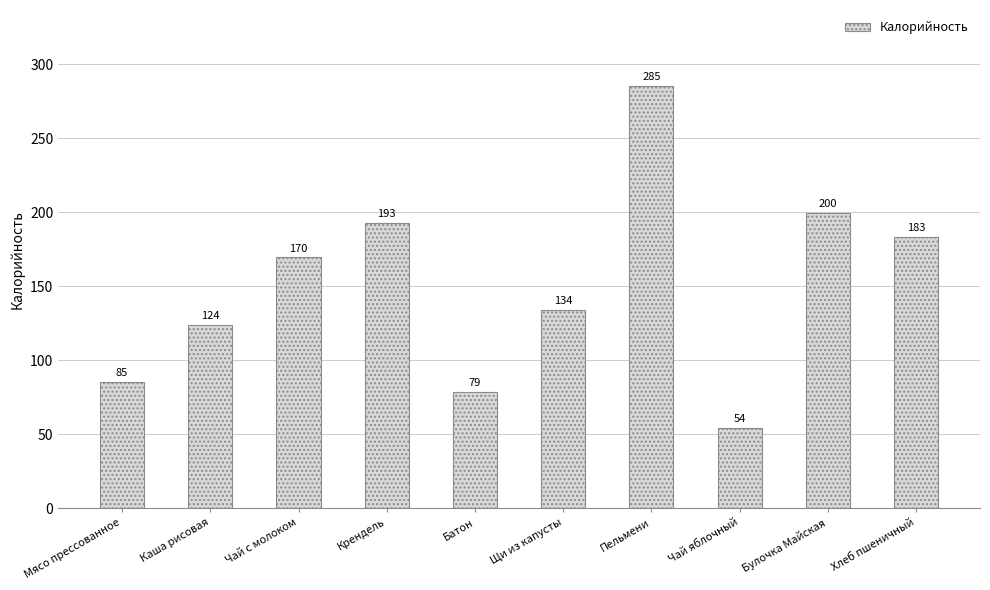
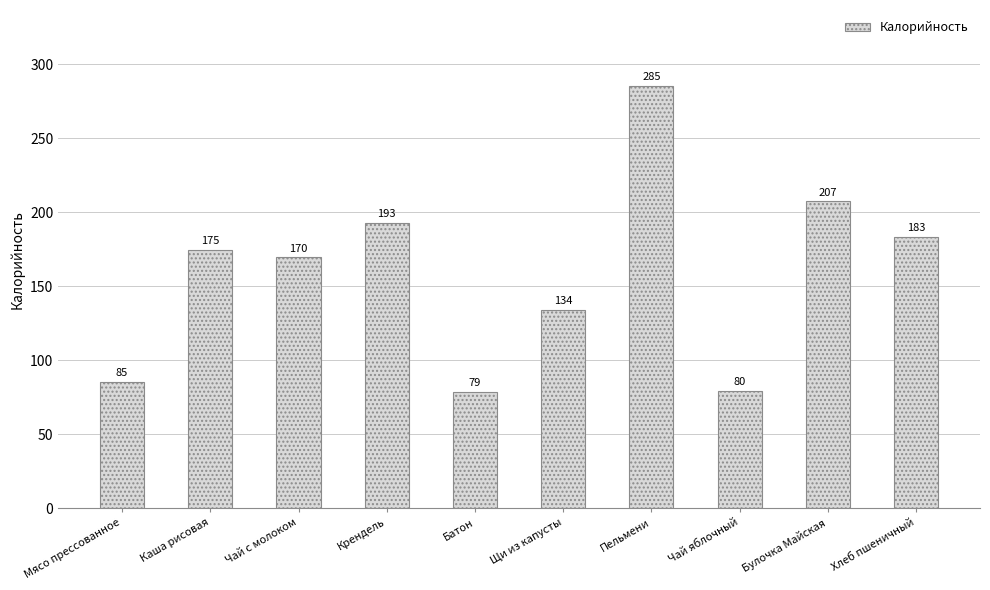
  {
    "Мясо прессованное": 85,
-   "Каша рисовая": 124,
+   "Каша рисовая": 175,
    "Чай с молоком": 170,
    "Крендель": 193,
    "Батон": 79,
    "Щи из капусты": 134,
    "Пельмени": 285,
-   "Чай яблочный": 54,
-   "Булочка Майская": 200,
+   "Чай яблочный": 80,
+   "Булочка Майская": 207,
    "Хлеб пшеничный": 183
  }
